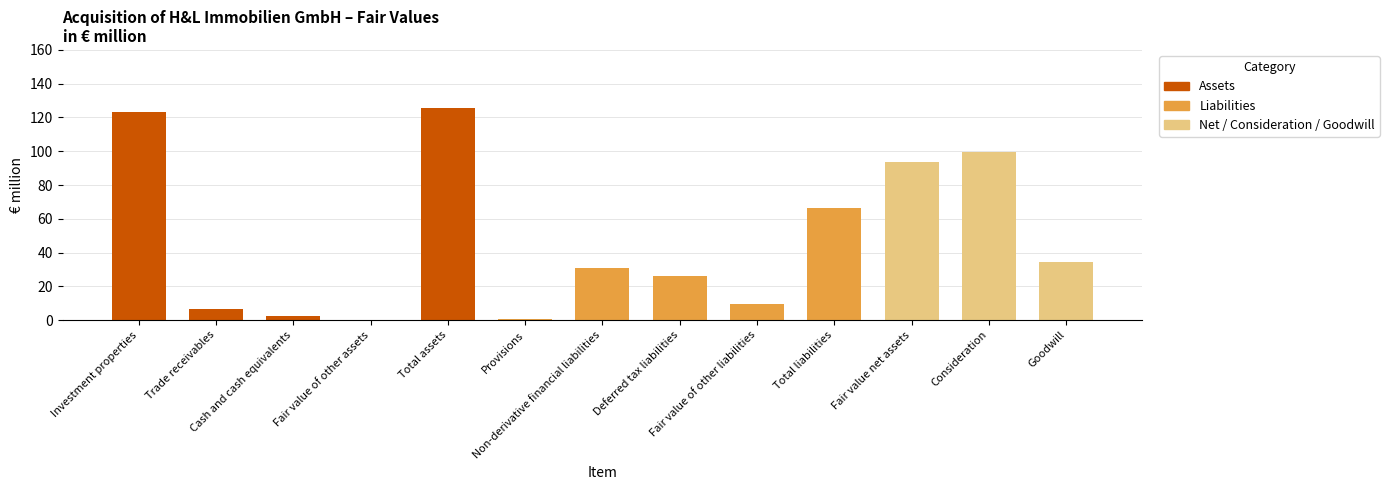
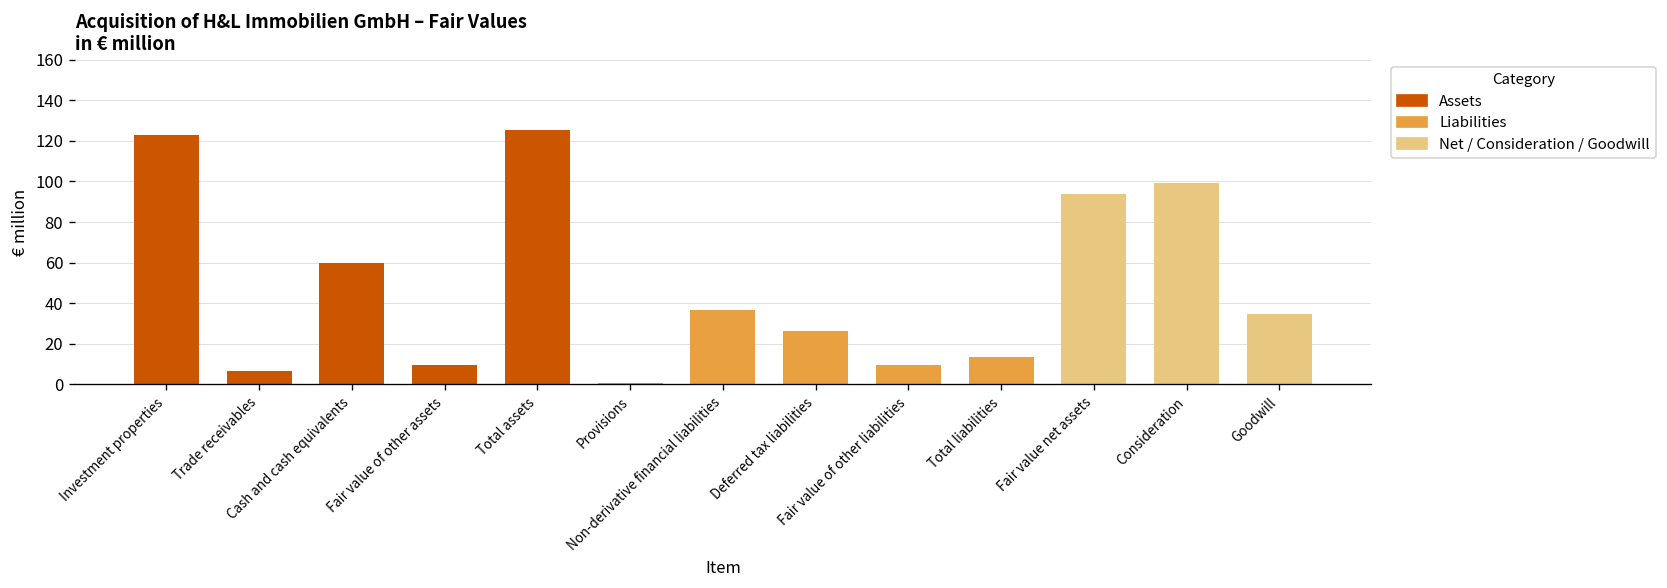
  {
    "Assets": {
      "Investment properties": 123,
      "Trade receivables": 7,
-     "Cash and cash equivalents": 2,
-     "Fair value of other assets": 0,
+     "Cash and cash equivalents": 60,
+     "Fair value of other assets": 9,
      "Total assets": 125
    },
    "Liabilities": {
-     "Non-derivative financial liabilities": 31,
+     "Non-derivative financial liabilities": 37,
      "Deferred tax liabilities": 26,
      "Fair value of other liabilities": 10,
-     "Total liabilities": 67
+     "Total liabilities": 14
    },
    "Net / Consideration / Goodwill": {
      "Fair value net assets": 94,
      "Consideration": 99,
      "Goodwill": 34
    }
  }
